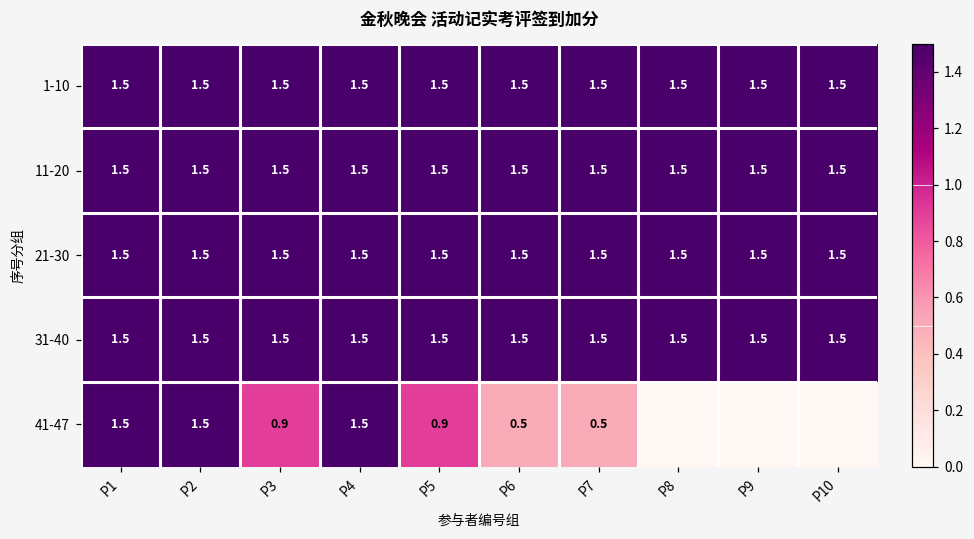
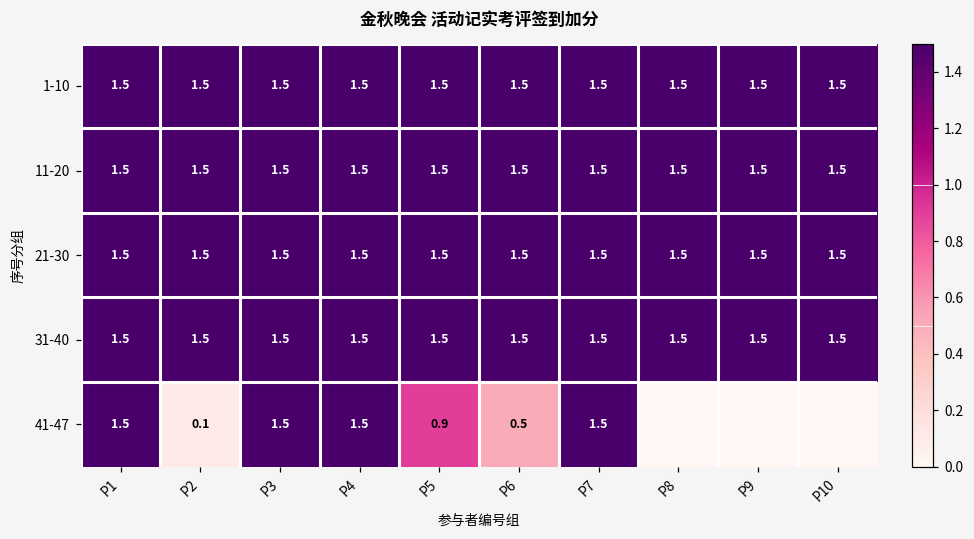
  {
    "1-10": {
      "P1": 1.5,
      "P2": 1.5,
      "P3": 1.5,
      "P4": 1.5,
      "P5": 1.5,
      "P6": 1.5,
      "P7": 1.5,
      "P8": 1.5,
      "P9": 1.5,
      "P10": 1.5
    },
    "11-20": {
      "P1": 1.5,
      "P2": 1.5,
      "P3": 1.5,
      "P4": 1.5,
      "P5": 1.5,
      "P6": 1.5,
      "P7": 1.5,
      "P8": 1.5,
      "P9": 1.5,
      "P10": 1.5
    },
    "21-30": {
      "P1": 1.5,
      "P2": 1.5,
      "P3": 1.5,
      "P4": 1.5,
      "P5": 1.5,
      "P6": 1.5,
      "P7": 1.5,
      "P8": 1.5,
      "P9": 1.5,
      "P10": 1.5
    },
    "31-40": {
      "P1": 1.5,
      "P2": 1.5,
      "P3": 1.5,
      "P4": 1.5,
      "P5": 1.5,
      "P6": 1.5,
      "P7": 1.5,
      "P8": 1.5,
      "P9": 1.5,
      "P10": 1.5
    },
    "41-47": {
      "P1": 1.5,
-     "P2": 1.5,
-     "P3": 0.9,
+     "P2": 0.1,
+     "P3": 1.5,
      "P4": 1.5,
      "P5": 0.9,
      "P6": 0.5,
-     "P7": 0.5
+     "P7": 1.5
    }
  }
